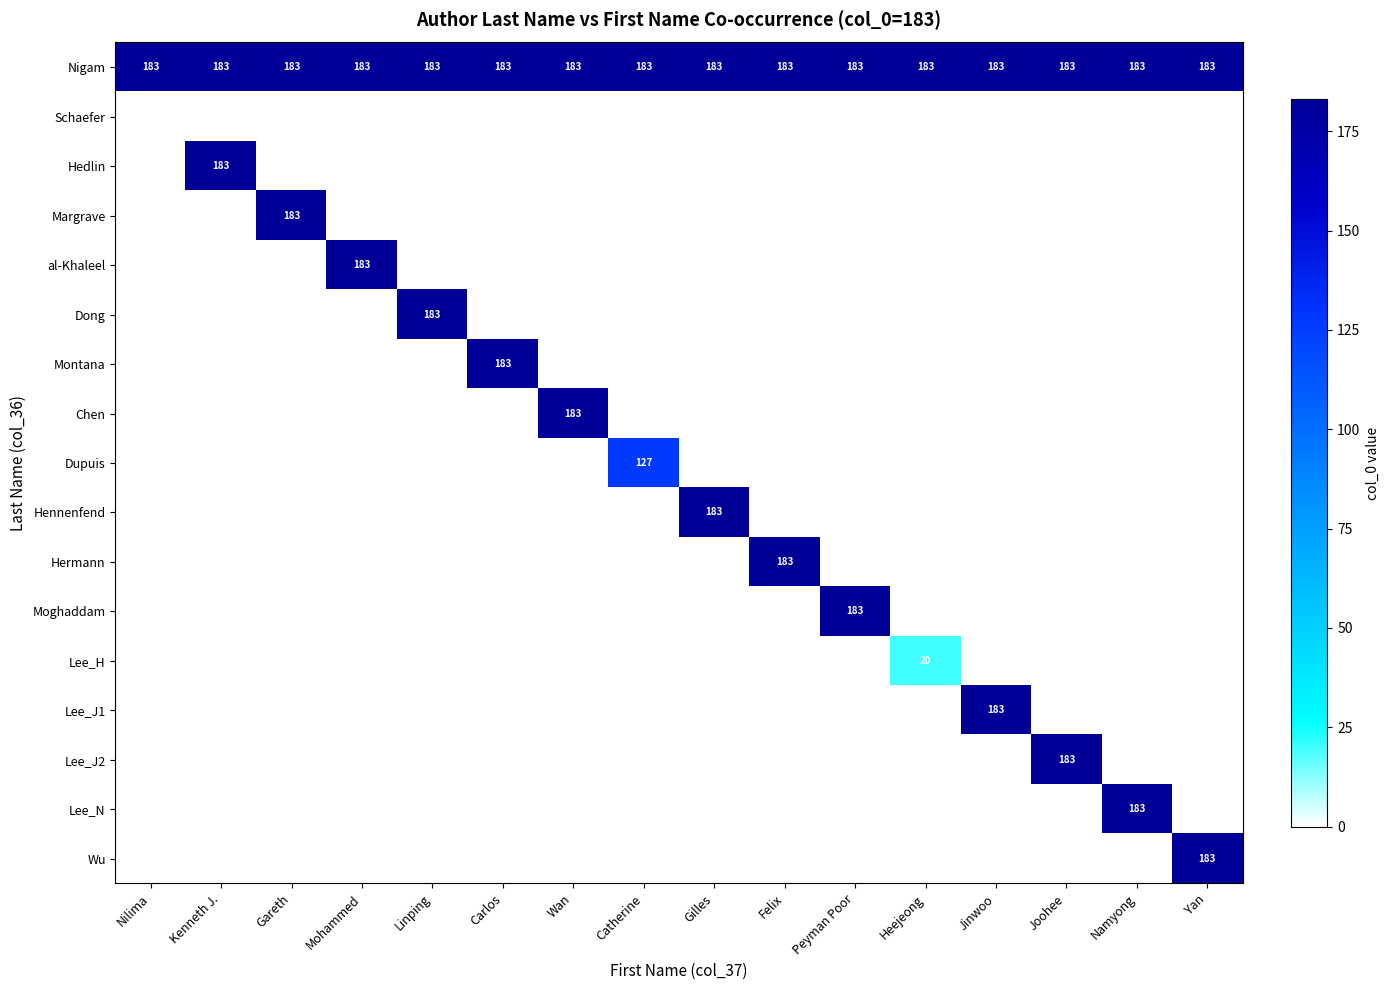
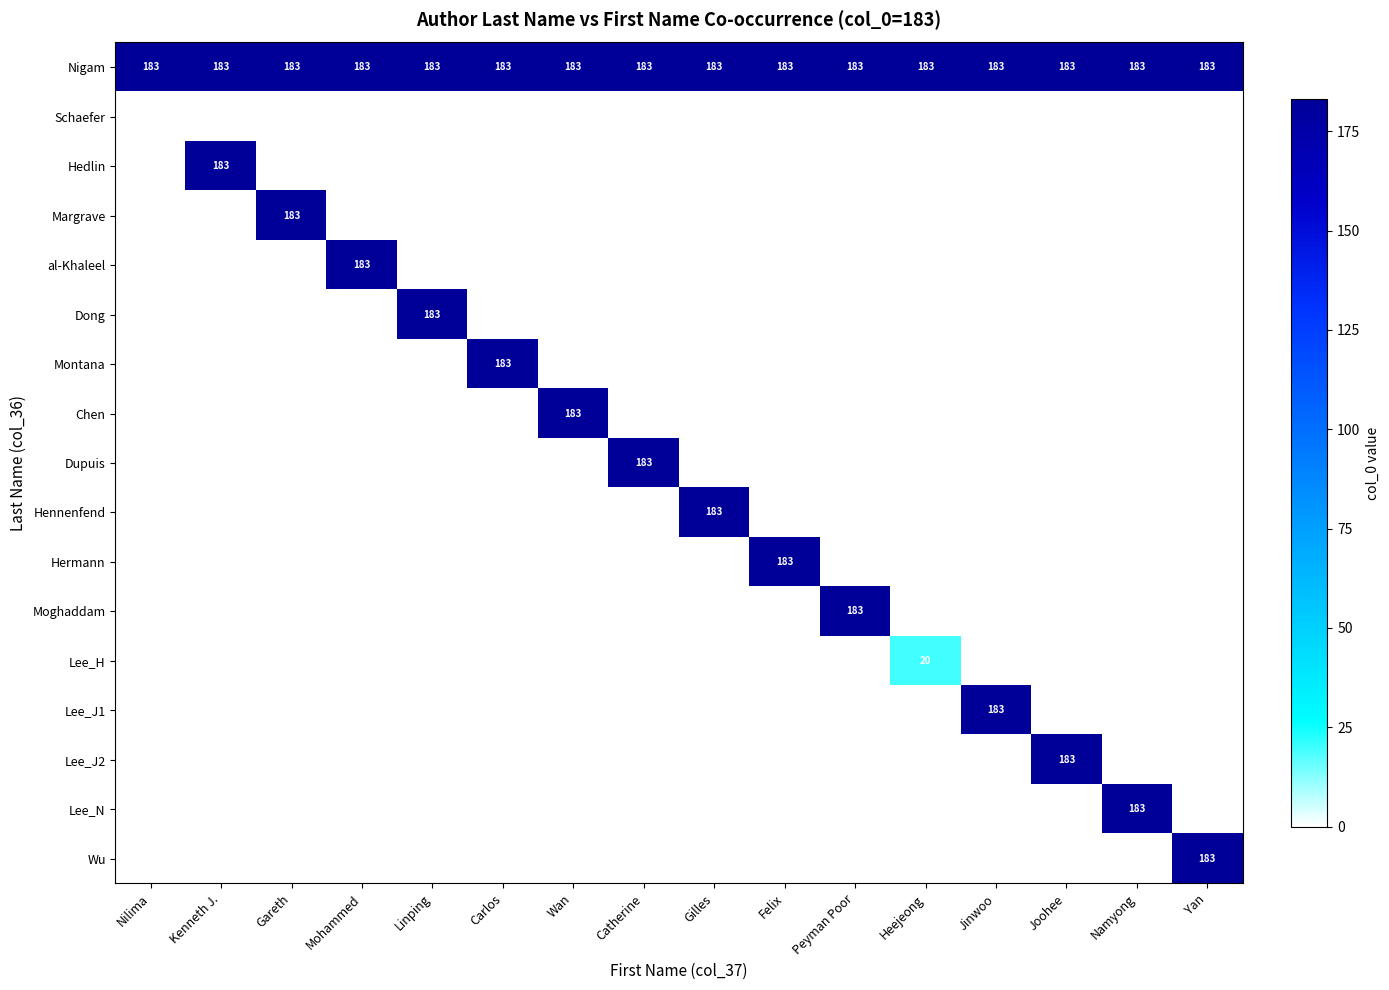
  {
    "Nigam": {
      "Nilima": 183,
      "Kenneth J.": 183,
      "Gareth": 183,
      "Mohammed": 183,
      "Linping": 183,
      "Carlos": 183,
      "Wan": 183,
      "Catherine": 183,
      "Gilles": 183,
      "Felix": 183,
      "Peyman Poor": 183,
      "Heejeong": 183,
      "Jinwoo": 183,
      "Joohee": 183,
      "Namyong": 183,
      "Yan": 183
    },
    "Hedlin": {
      "Kenneth J.": 183
    },
    "Margrave": {
      "Gareth": 183
    },
    "al-Khaleel": {
      "Mohammed": 183
    },
    "Dong": {
      "Linping": 183
    },
    "Montana": {
      "Carlos": 183
    },
    "Chen": {
      "Wan": 183
    },
    "Dupuis": {
-     "Catherine": 127
+     "Catherine": 183
    },
    "Hennenfend": {
      "Gilles": 183
    },
    "Hermann": {
      "Felix": 183
    },
    "Moghaddam": {
      "Peyman Poor": 183
    },
    "Lee_H": {
      "Heejeong": 20
    },
    "Lee_J1": {
      "Jinwoo": 183
    },
    "Lee_J2": {
      "Joohee": 183
    },
    "Lee_N": {
      "Namyong": 183
    },
    "Wu": {
      "Yan": 183
    }
  }
